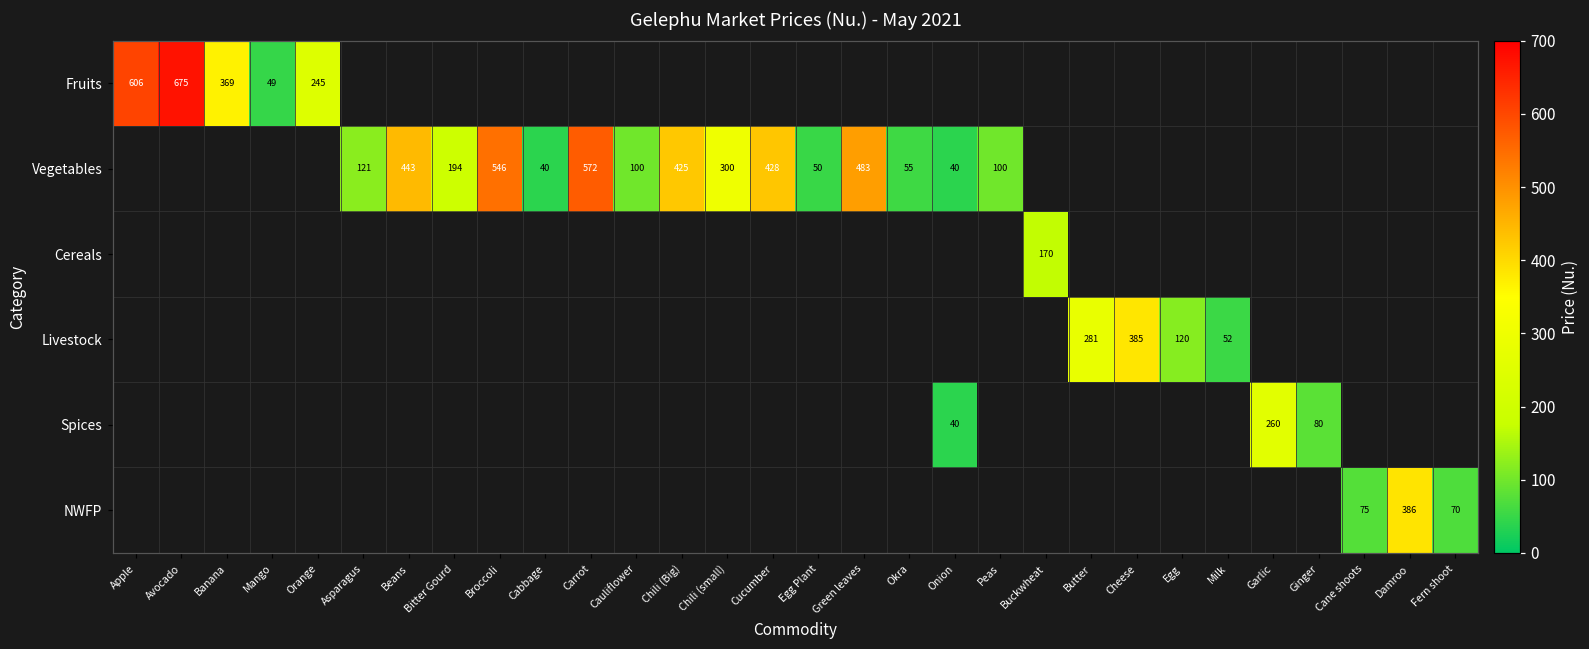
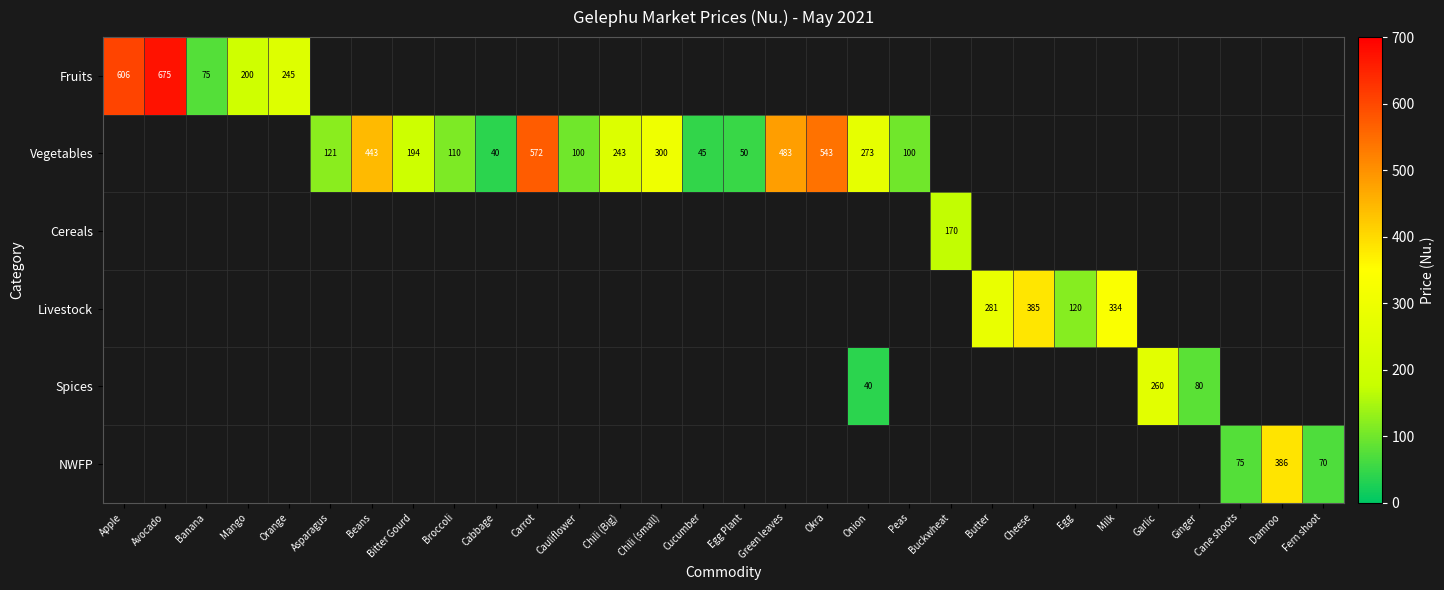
  {
    "Fruits": {
      "Apple": 606,
      "Avocado": 675,
-     "Banana": 369,
-     "Mango": 49,
+     "Banana": 75,
+     "Mango": 200,
      "Orange": 245
    },
    "Vegetables": {
      "Asparagus": 121,
      "Beans": 443,
      "Bitter Gourd": 194,
-     "Broccoli": 546,
+     "Broccoli": 110,
      "Cabbage": 40,
      "Carrot": 572,
      "Cauliflower": 100,
-     "Chili (Big)": 425,
+     "Chili (Big)": 243,
      "Chili (small)": 300,
-     "Cucumber": 428,
+     "Cucumber": 45,
      "Egg Plant": 50,
      "Green leaves": 483,
-     "Okra": 55,
-     "Onion": 40,
+     "Okra": 543,
+     "Onion": 273,
      "Peas": 100
    },
    "Cereals": {
      "Buckwheat": 170
    },
    "Livestock": {
      "Butter": 281,
      "Cheese": 385,
      "Egg": 120,
-     "Milk": 52
+     "Milk": 334
    },
    "Spices": {
      "Onion": 40,
      "Garlic": 260,
      "Ginger": 80
    },
    "NWFP": {
      "Cane shoots": 75,
      "Damroo": 386,
      "Fern shoot": 70
    }
  }
